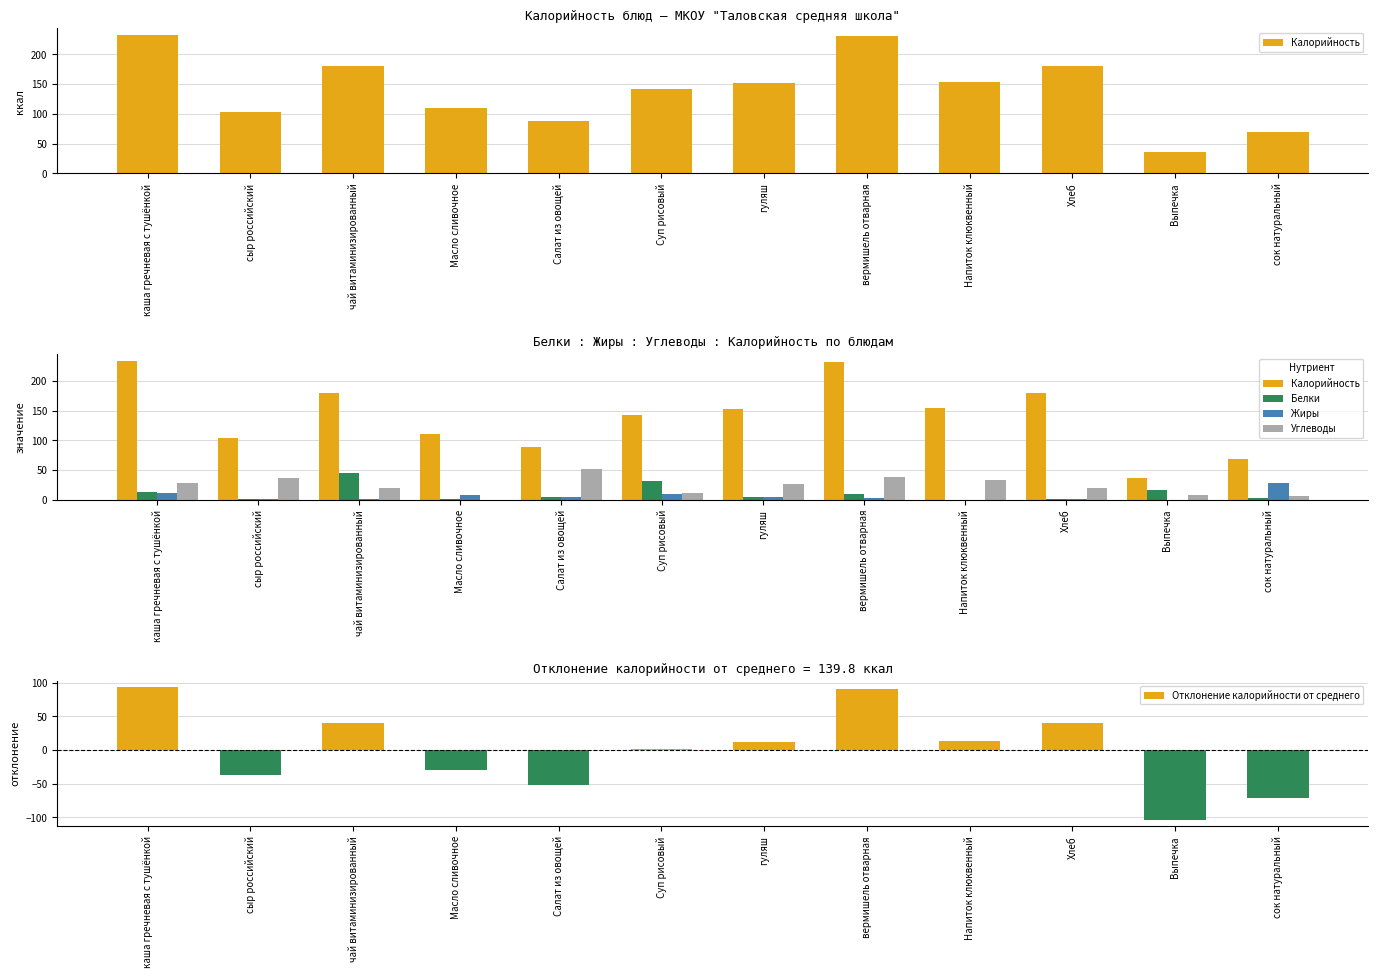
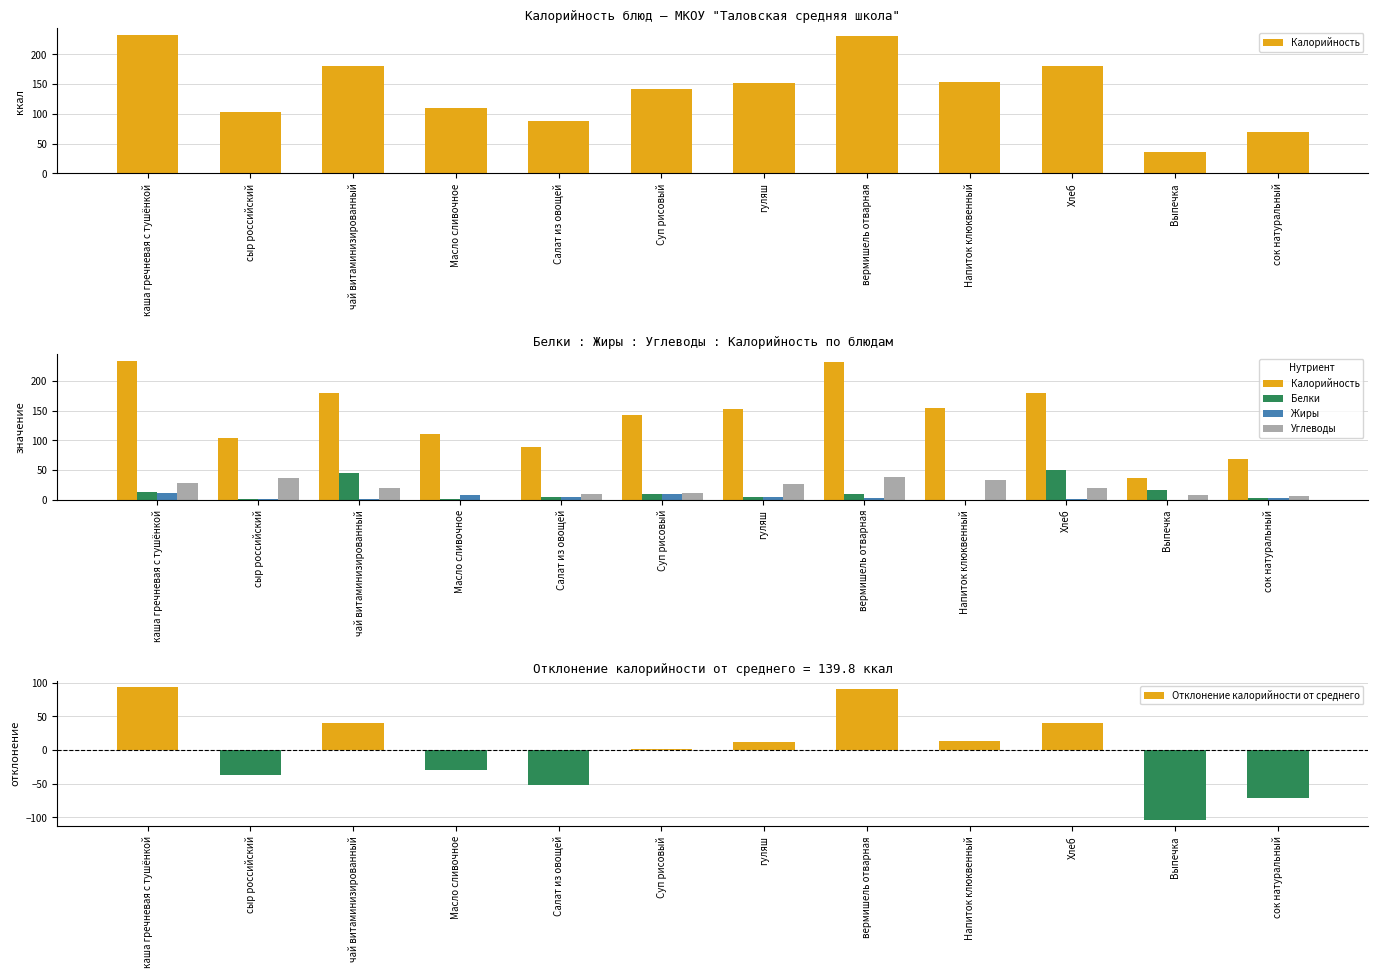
  {
    "Калорийность блюд — МКОУ \"Таловская средняя школа\"": {
      "каша гречневая с тушёнкой": 230,
      "сыр российский": 100,
      "чай витаминизированный": 180,
      "Масло сливочное": 110,
      "Салат из овощей": 90,
      "Суп рисовый": 140,
      "гуляш": 150,
      "вермишель отварная": 230,
      "Напиток клюквенный": 150,
      "Хлеб": 180,
      "Выпечка": 40,
      "сок натуральный": 70
    },
    "Белки : Жиры : Углеводы : Калорийность по блюдам": {
      "Калорийность": {
        "каша гречневая с тушёнкой": 230,
        "сыр российский": 100,
        "чай витаминизированный": 180,
        "Масло сливочное": 110,
        "Салат из овощей": 90,
        "Суп рисовый": 140,
        "гуляш": 150,
        "вермишель отварная": 230,
        "Напиток клюквенный": 150,
        "Хлеб": 180,
        "Выпечка": 40,
        "сок натуральный": 70
      },
      "Белки": {
        "каша гречневая с тушёнкой": 10,
        "чай витаминизированный": 50,
        "Салат из овощей": 0,
-       "Суп рисовый": 30,
+       "Суп рисовый": 10,
        "вермишель отварная": 10,
-       "Хлеб": 0,
+       "Хлеб": 50,
        "Выпечка": 20
      },
      "Жиры": {
        "каша гречневая с тушёнкой": 10,
        "Масло сливочное": 10,
        "Салат из овощей": 10,
        "Суп рисовый": 10,
        "гуляш": 10,
        "Напиток клюквенный": 0,
-       "сок натуральный": 30
+       "сок натуральный": 0
      },
      "Углеводы": {
        "каша гречневая с тушёнкой": 30,
        "сыр российский": 40,
        "чай витаминизированный": 20,
-       "Салат из овощей": 50,
+       "Салат из овощей": 10,
        "Суп рисовый": 10,
        "гуляш": 30,
        "вермишель отварная": 40,
        "Напиток клюквенный": 30,
        "Хлеб": 20,
        "Выпечка": 10,
        "сок натуральный": 10
      }
    },
    "Отклонение калорийности от среднего = 139.8 ккал": {
      "каша гречневая с тушёнкой": 90,
      "сыр российский": -40,
      "чай витаминизированный": 40,
      "Масло сливочное": -30,
      "Салат из овощей": -50,
      "гуляш": 10,
      "вермишель отварная": 90,
      "Напиток клюквенный": 10,
      "Хлеб": 40,
      "Выпечка": -100,
      "сок натуральный": -70
    }
  }
